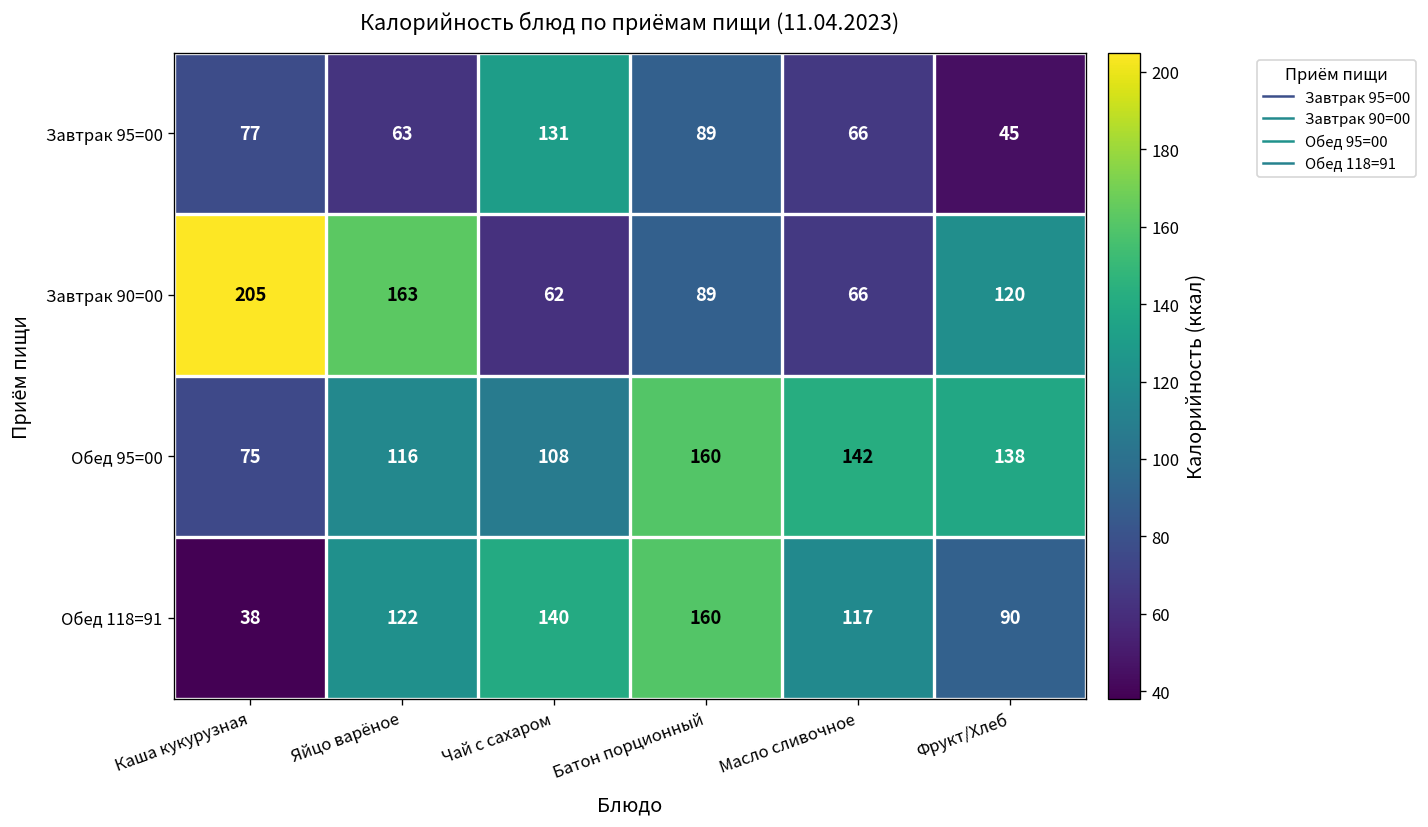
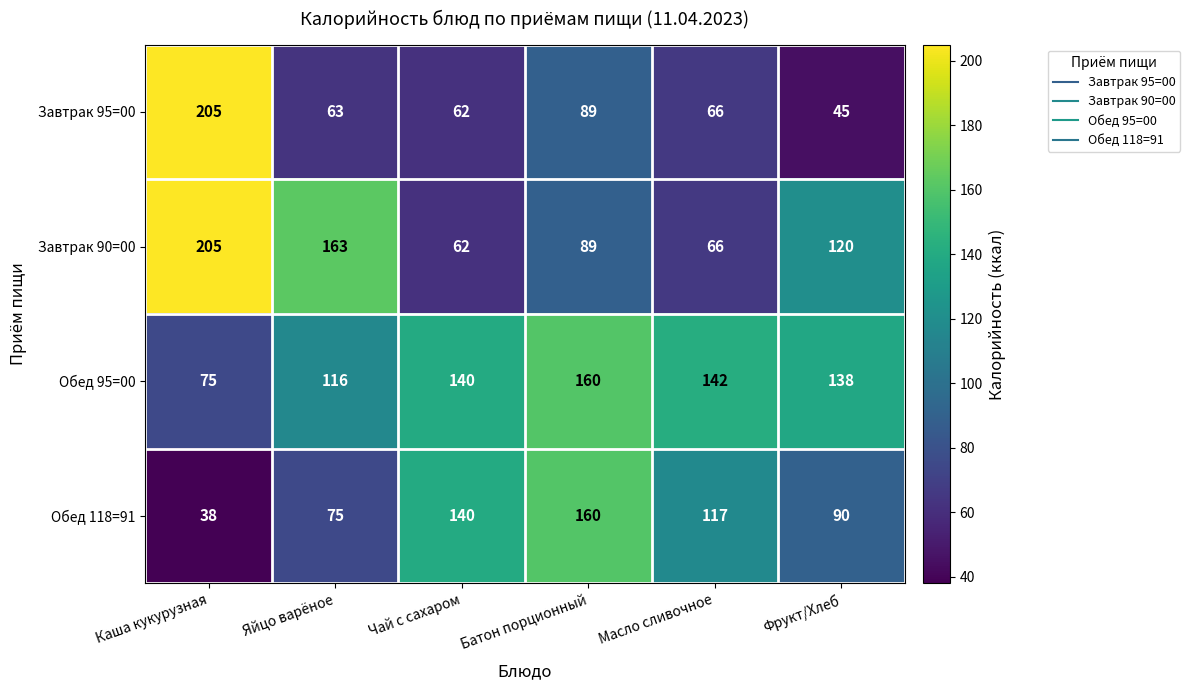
  {
    "Завтрак 95=00": {
-     "Каша кукурузная": 77,
+     "Каша кукурузная": 205,
      "Яйцо варёное": 63,
-     "Чай с сахаром": 131,
+     "Чай с сахаром": 62,
      "Батон порционный": 89,
      "Масло сливочное": 66,
      "Фрукт/Хлеб": 45
    },
    "Завтрак 90=00": {
      "Каша кукурузная": 205,
      "Яйцо варёное": 163,
      "Чай с сахаром": 62,
      "Батон порционный": 89,
      "Масло сливочное": 66,
      "Фрукт/Хлеб": 120
    },
    "Обед 95=00": {
      "Каша кукурузная": 75,
      "Яйцо варёное": 116,
-     "Чай с сахаром": 108,
+     "Чай с сахаром": 140,
      "Батон порционный": 160,
      "Масло сливочное": 142,
      "Фрукт/Хлеб": 138
    },
    "Обед 118=91": {
      "Каша кукурузная": 38,
-     "Яйцо варёное": 122,
+     "Яйцо варёное": 75,
      "Чай с сахаром": 140,
      "Батон порционный": 160,
      "Масло сливочное": 117,
      "Фрукт/Хлеб": 90
    }
  }
